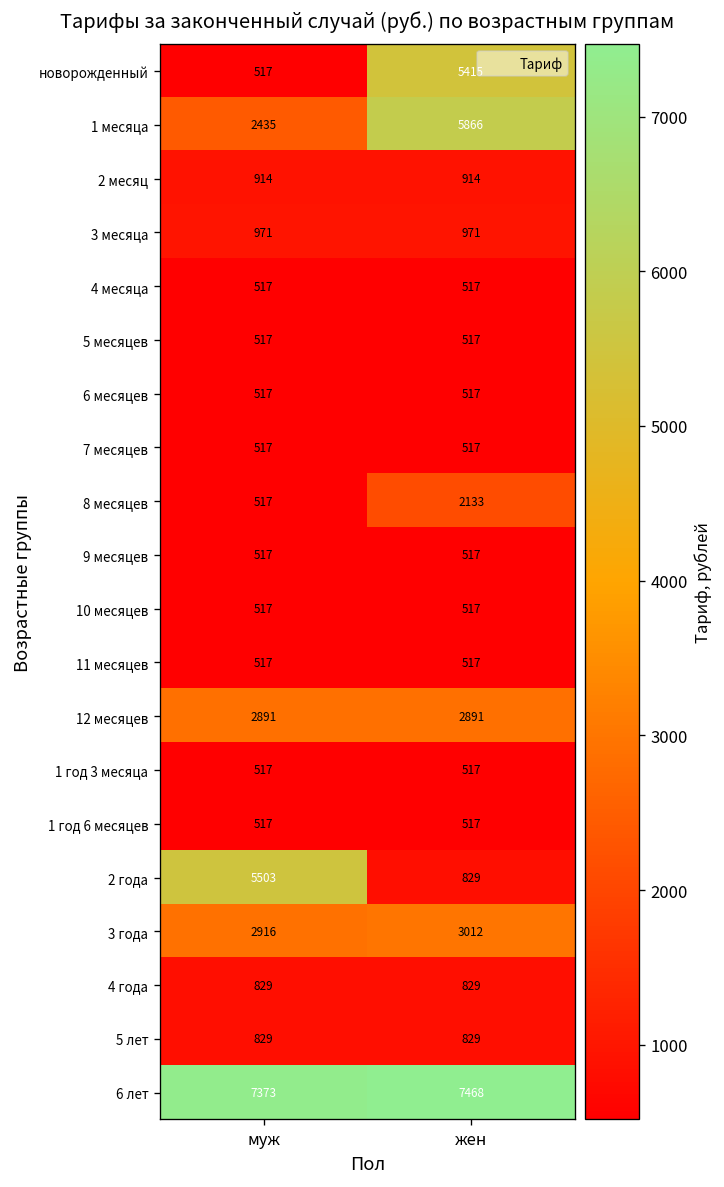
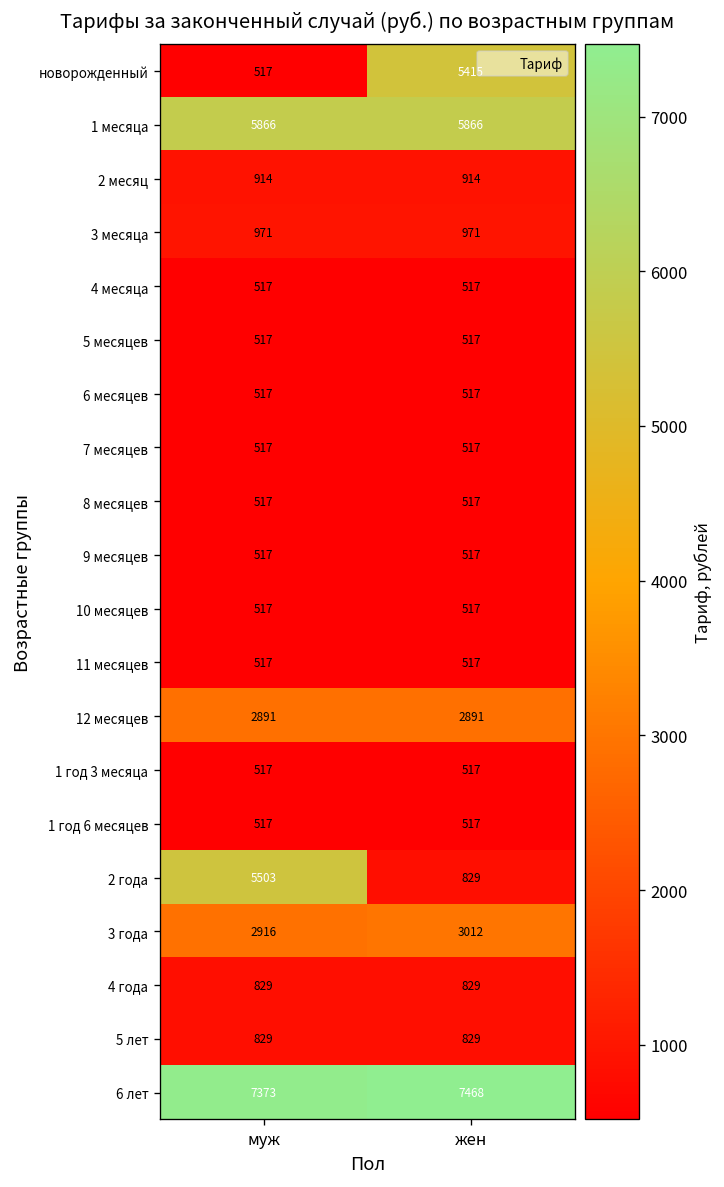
  {
    "новорожденный": {
      "муж": 517
    },
    "1 месяца": {
-     "муж": 2435,
+     "муж": 5866,
      "жен": 5866
    },
    "2 месяц": {
      "муж": 914,
      "жен": 914
    },
    "3 месяца": {
      "муж": 971,
      "жен": 971
    },
    "4 месяца": {
      "муж": 517,
      "жен": 517
    },
    "5 месяцев": {
      "муж": 517,
      "жен": 517
    },
    "6 месяцев": {
      "муж": 517,
      "жен": 517
    },
    "7 месяцев": {
      "муж": 517,
      "жен": 517
    },
    "8 месяцев": {
      "муж": 517,
-     "жен": 2133
+     "жен": 517
    },
    "9 месяцев": {
      "муж": 517,
      "жен": 517
    },
    "10 месяцев": {
      "муж": 517,
      "жен": 517
    },
    "11 месяцев": {
      "муж": 517,
      "жен": 517
    },
    "12 месяцев": {
      "муж": 2891,
      "жен": 2891
    },
    "1 год 3 месяца": {
      "муж": 517,
      "жен": 517
    },
    "1 год 6 месяцев": {
      "муж": 517,
      "жен": 517
    },
    "2 года": {
      "муж": 5503,
      "жен": 829
    },
    "3 года": {
      "муж": 2916,
      "жен": 3012
    },
    "4 года": {
      "муж": 829,
      "жен": 829
    },
    "5 лет": {
      "муж": 829,
      "жен": 829
    },
    "6 лет": {
      "муж": 7373,
      "жен": 7468
    }
  }
